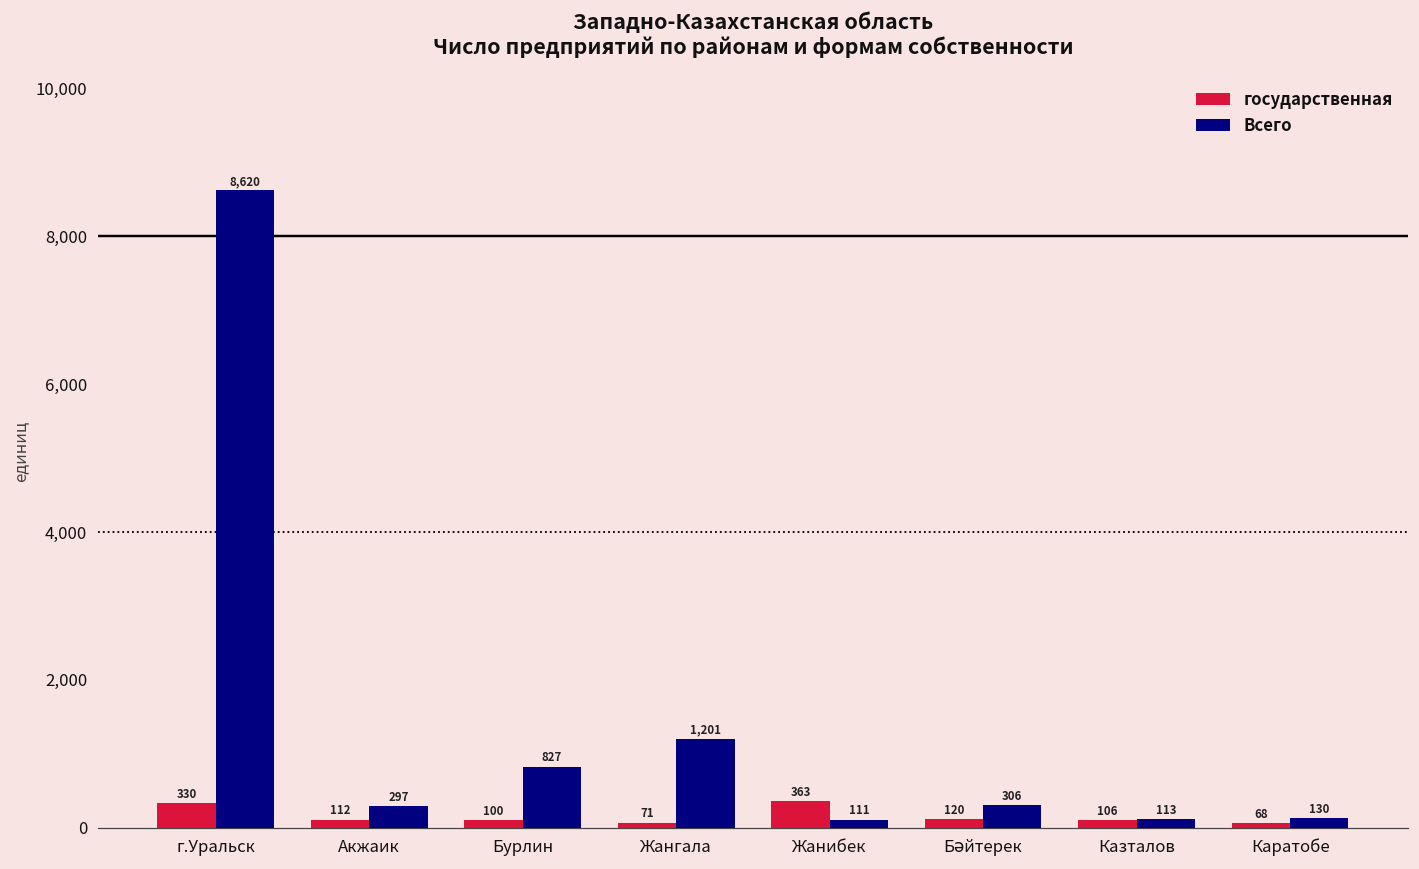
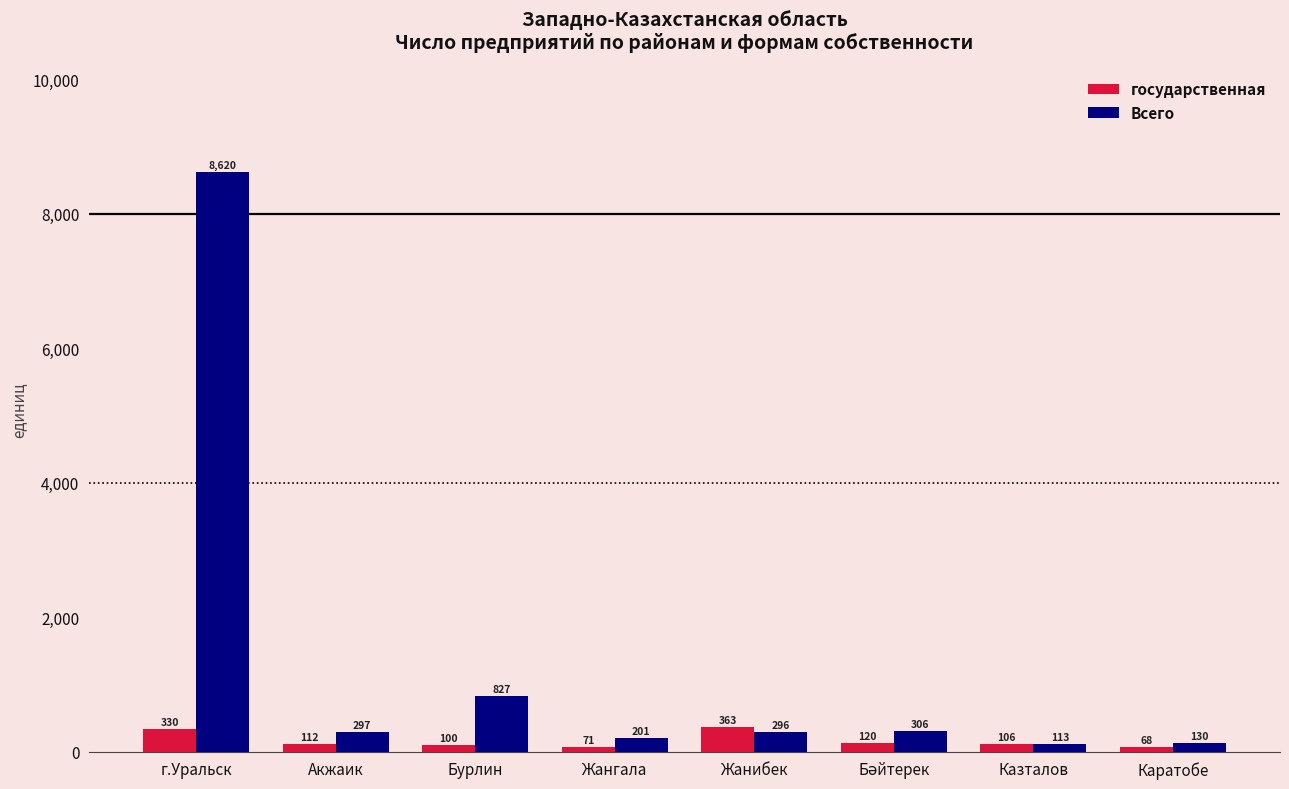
  {
    "государственная": {
      "г.Уральск": "330",
      "Акжаик": "112",
      "Бурлин": "100",
      "Жангала": "71",
      "Жанибек": "363",
      "Бәйтерек": "120",
      "Казталов": "106",
      "Каратобе": "68"
    },
    "Всего": {
      "г.Уральск": "8,620",
      "Акжаик": "297",
      "Бурлин": "827",
-     "Жангала": "1,201",
-     "Жанибек": "111",
+     "Жангала": "201",
+     "Жанибек": "296",
      "Бәйтерек": "306",
      "Казталов": "113",
      "Каратобе": "130"
    }
  }
